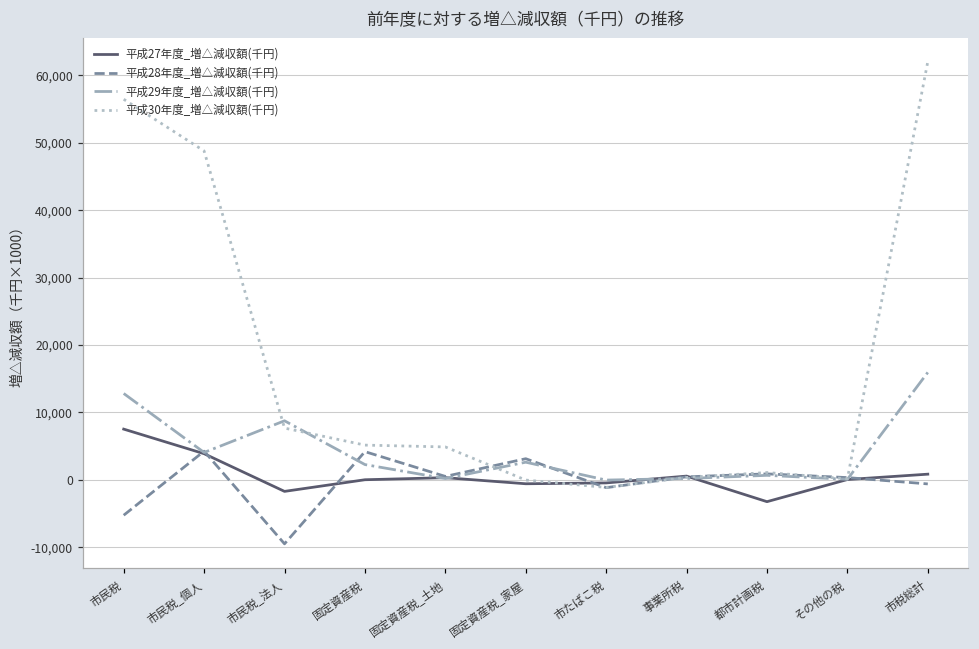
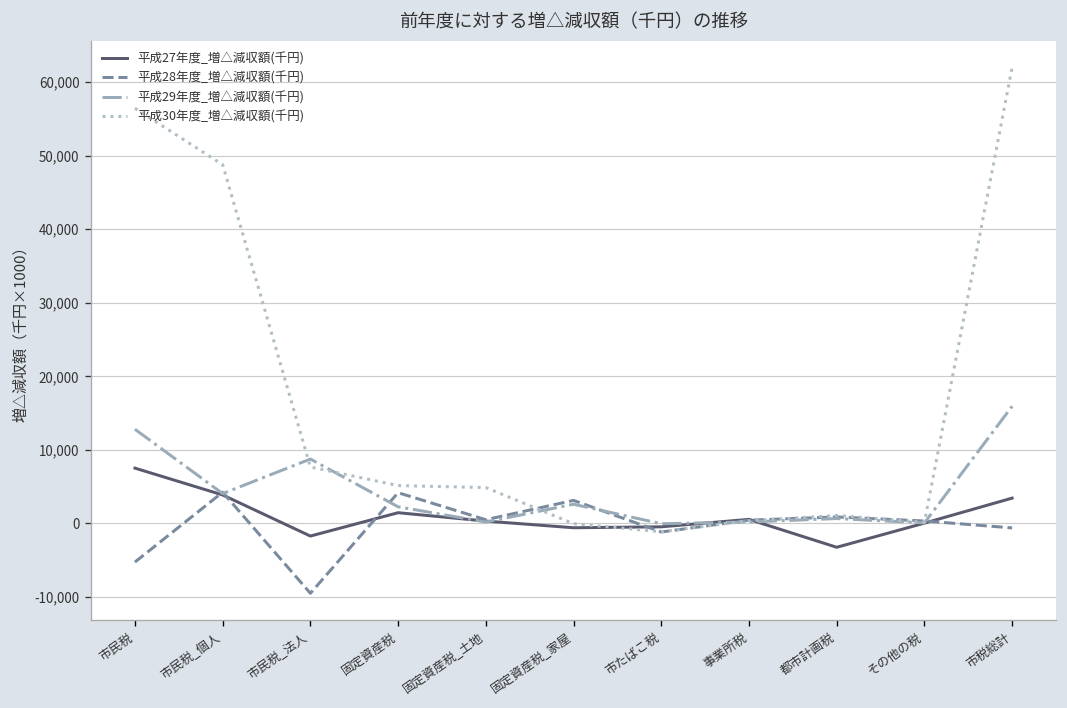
  {
    "平成27年度_増△減収額(千円)": {
      "市民税": "8,000",
      "市民税_法人": "-2,000",
-     "固定資産税": "0",
+     "固定資産税": "1,000",
      "固定資産税_家屋": "-1,000",
      "市たばこ税": "0",
      "都市計画税": "-3,000",
-     "市税総計": "1,000"
+     "市税総計": "3,000"
    }
  }
